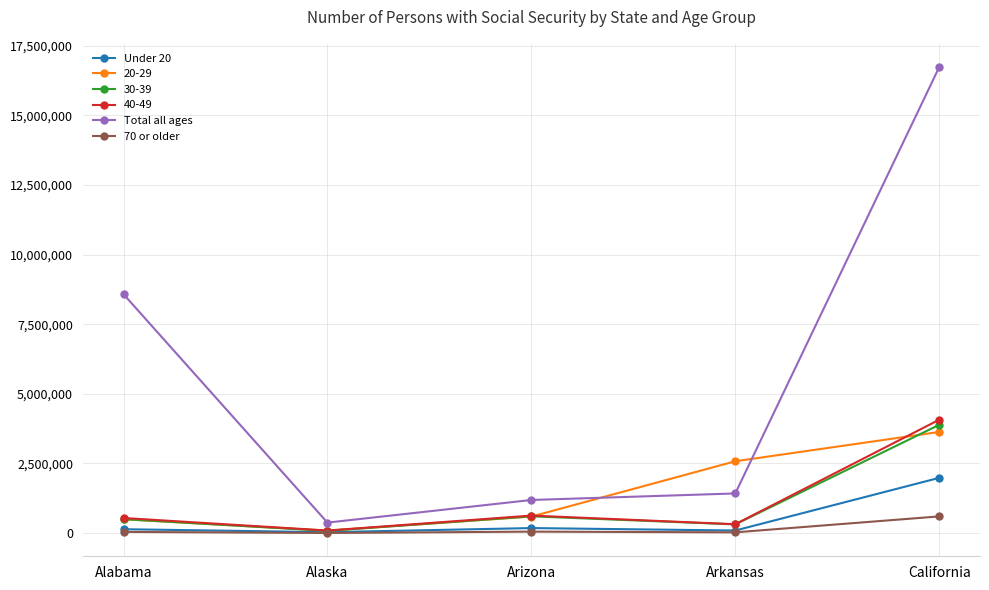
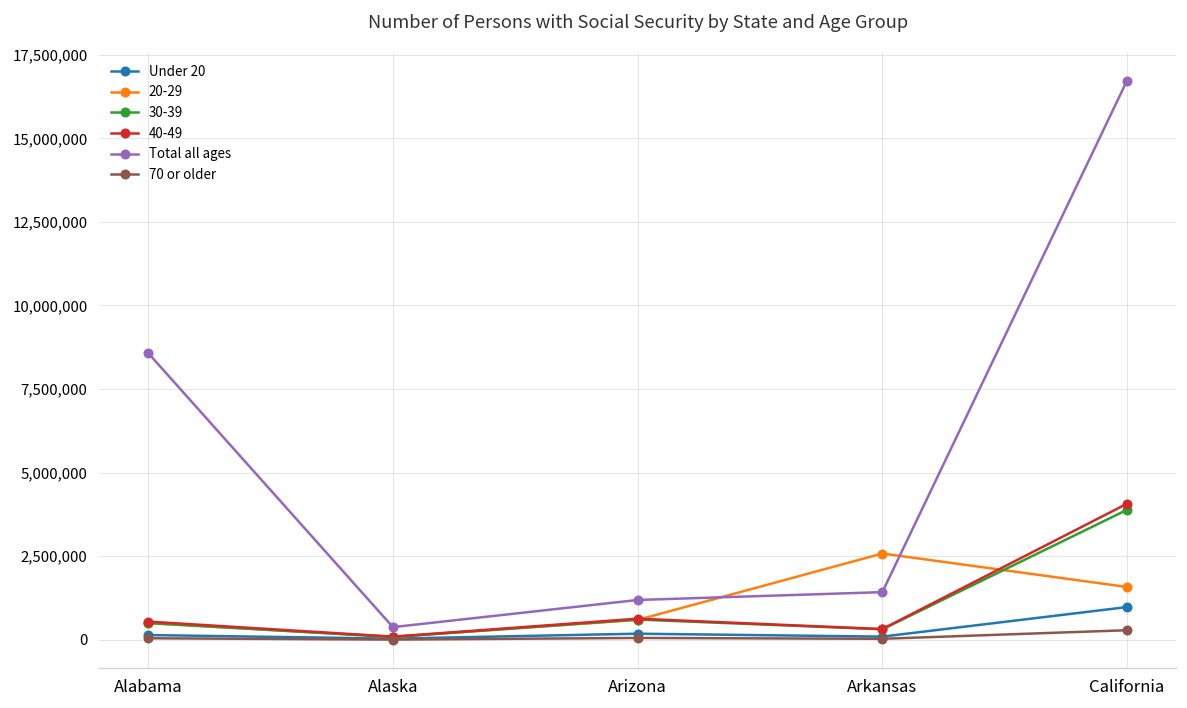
  {
    "Under 20": {
      "Alabama": "100,000",
      "Arizona": "200,000",
-     "California": "2,000,000"
+     "California": "1,000,000"
    },
    "20-29": {
      "Arkansas": "2,600,000",
-     "California": "3,600,000"
+     "California": "1,600,000"
    },
    "30-39": {
      "California": "3,900,000"
    },
    "40-49": {
      "California": "4,100,000"
    },
    "Total all ages": {
      "Alabama": "8,600,000",
      "Alaska": "400,000",
      "Arizona": "1,200,000",
      "Arkansas": "1,400,000",
      "California": "16,700,000"
    },
    "70 or older": {
      "Alabama": "0",
      "Arizona": "100,000",
-     "California": "600,000"
+     "California": "300,000"
    }
  }
